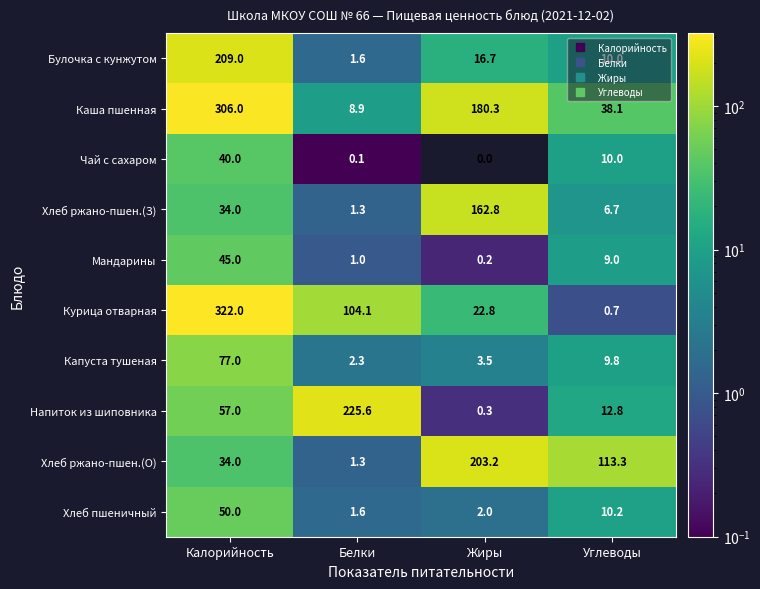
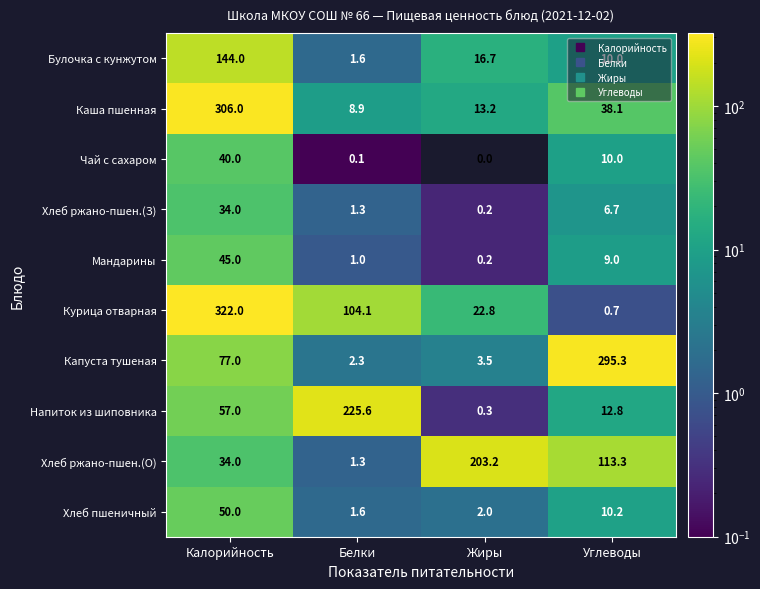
  {
    "Булочка с кунжутом": {
-     "Калорийность": 209.0,
+     "Калорийность": 144.0,
      "Белки": 1.6,
      "Жиры": 16.7
    },
    "Каша пшенная": {
      "Калорийность": 306.0,
      "Белки": 8.9,
-     "Жиры": 180.3,
+     "Жиры": 13.2,
      "Углеводы": 38.1
    },
    "Чай с сахаром": {
      "Калорийность": 40.0,
      "Белки": 0.1,
      "Углеводы": 10.0
    },
    "Хлеб ржано-пшен.(З)": {
      "Калорийность": 34.0,
      "Белки": 1.3,
-     "Жиры": 162.8,
+     "Жиры": 0.2,
      "Углеводы": 6.7
    },
    "Мандарины": {
      "Калорийность": 45.0,
      "Белки": 1.0,
      "Жиры": 0.2,
      "Углеводы": 9.0
    },
    "Курица отварная": {
      "Калорийность": 322.0,
      "Белки": 104.1,
      "Жиры": 22.8,
      "Углеводы": 0.7
    },
    "Капуста тушеная": {
      "Калорийность": 77.0,
      "Белки": 2.3,
      "Жиры": 3.5,
-     "Углеводы": 9.8
+     "Углеводы": 295.3
    },
    "Напиток из шиповника": {
      "Калорийность": 57.0,
      "Белки": 225.6,
      "Жиры": 0.3,
      "Углеводы": 12.8
    },
    "Хлеб ржано-пшен.(О)": {
      "Калорийность": 34.0,
      "Белки": 1.3,
      "Жиры": 203.2,
      "Углеводы": 113.3
    },
    "Хлеб пшеничный": {
      "Калорийность": 50.0,
      "Белки": 1.6,
      "Жиры": 2.0,
      "Углеводы": 10.2
    }
  }
